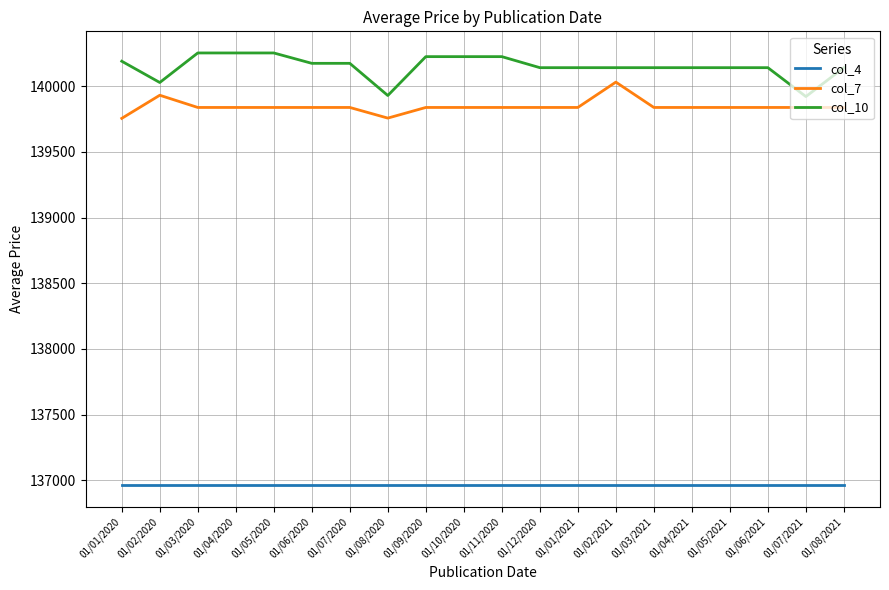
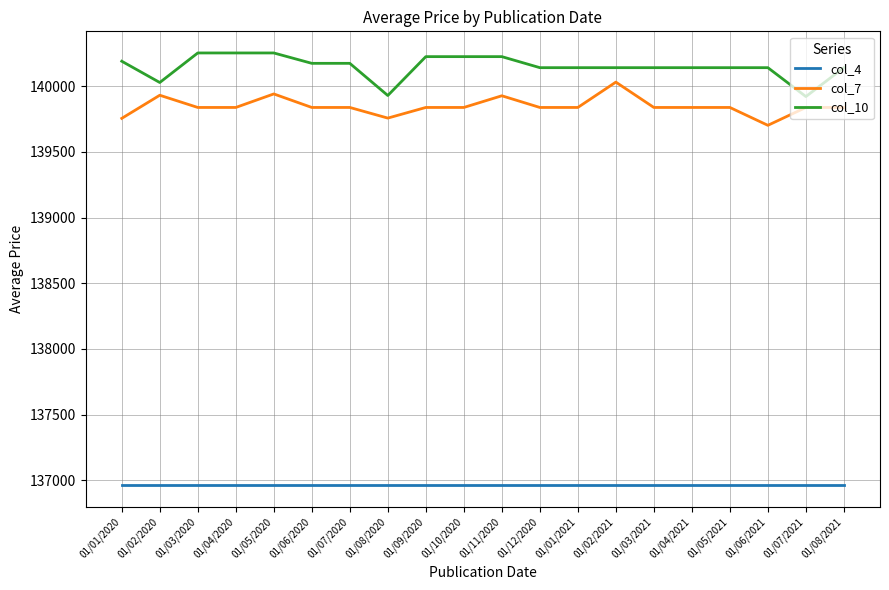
  {
    "col_4": {
      "01/01/2020": 136960,
      "01/02/2020": 136960,
      "01/03/2020": 136960,
      "01/04/2020": 136960,
      "01/05/2020": 136960,
      "01/06/2020": 136960,
      "01/07/2020": 136960,
      "01/08/2020": 136960,
      "01/09/2020": 136960,
      "01/10/2020": 136960,
      "01/11/2020": 136960,
      "01/12/2020": 136960,
      "01/01/2021": 136960,
      "01/02/2021": 136960,
      "01/03/2021": 136960,
      "01/04/2021": 136960,
      "01/05/2021": 136960,
      "01/06/2021": 136960,
      "01/07/2021": 136960,
      "01/08/2021": 136960
    },
    "col_7": {
      "01/01/2020": 139760,
      "01/02/2020": 139930,
      "01/03/2020": 139840,
      "01/04/2020": 139840,
-     "01/05/2020": 139840,
+     "01/05/2020": 139940,
      "01/06/2020": 139840,
      "01/07/2020": 139840,
      "01/08/2020": 139760,
      "01/09/2020": 139840,
      "01/10/2020": 139840,
-     "01/11/2020": 139840,
+     "01/11/2020": 139930,
      "01/12/2020": 139840,
      "01/01/2021": 139840,
      "01/02/2021": 140030,
      "01/03/2021": 139840,
      "01/04/2021": 139840,
      "01/05/2021": 139840,
-     "01/06/2021": 139840
+     "01/06/2021": 139700
    },
    "col_10": {
      "01/01/2020": 140190,
      "01/02/2020": 140030,
      "01/03/2020": 140250,
      "01/04/2020": 140250,
      "01/05/2020": 140250,
      "01/06/2020": 140170,
      "01/07/2020": 140170,
      "01/08/2020": 139930,
      "01/09/2020": 140230,
      "01/10/2020": 140230,
      "01/11/2020": 140230,
      "01/12/2020": 140140,
      "01/01/2021": 140140,
      "01/02/2021": 140140,
      "01/03/2021": 140140,
      "01/04/2021": 140140,
      "01/05/2021": 140140,
      "01/06/2021": 140140
    }
  }
